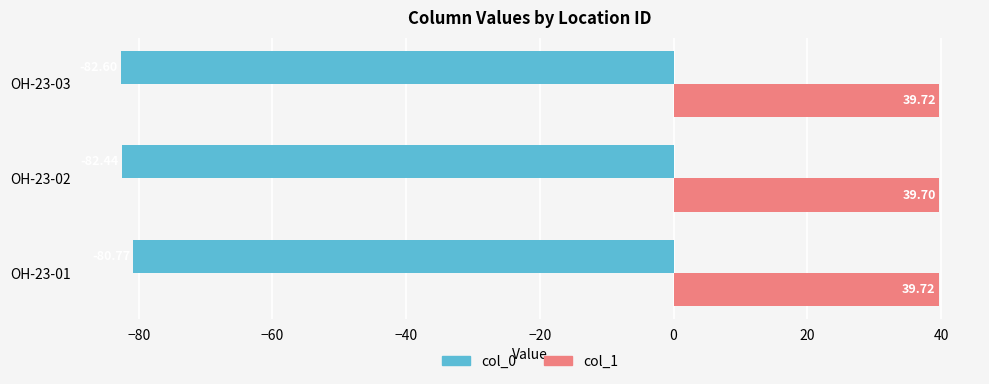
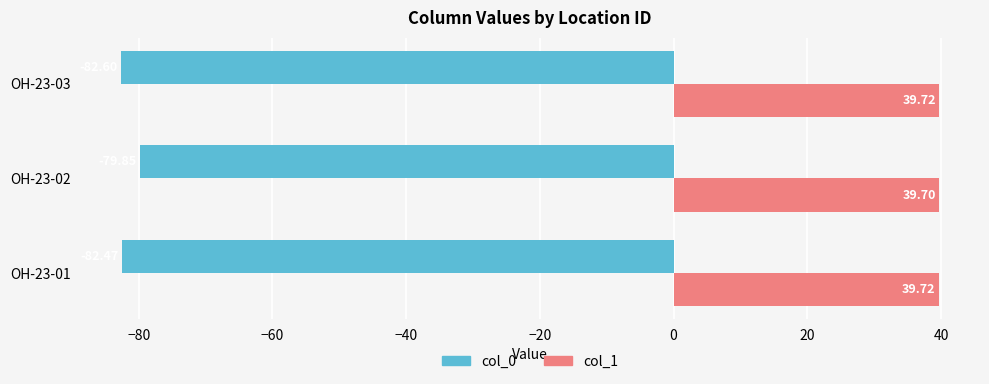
  {
    "col_0": {
      "OH-23-03": -83,
-     "OH-23-02": -82,
-     "OH-23-01": -81
+     "OH-23-02": -80,
+     "OH-23-01": -82
    },
    "col_1": {
      "OH-23-03": 39.72,
      "OH-23-02": 39.70,
      "OH-23-01": 39.72
    }
  }
